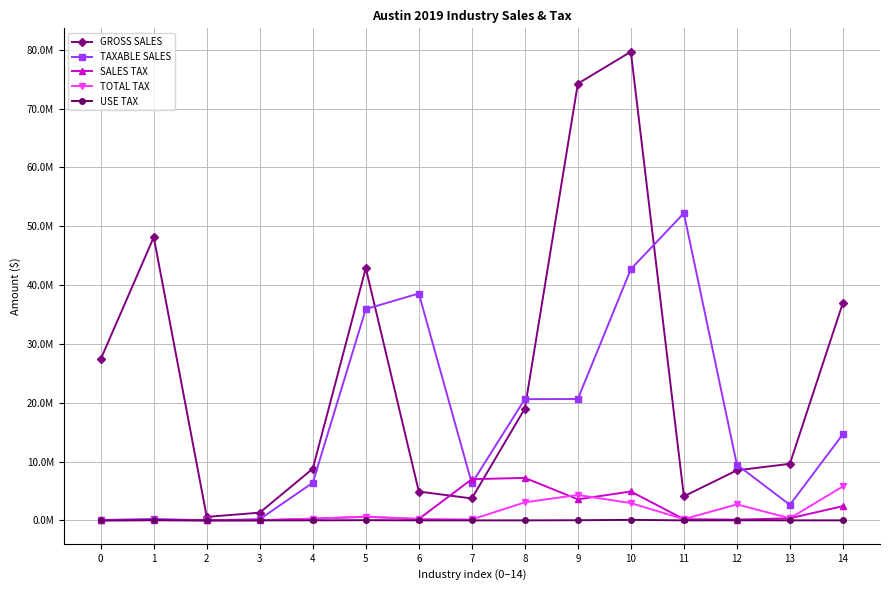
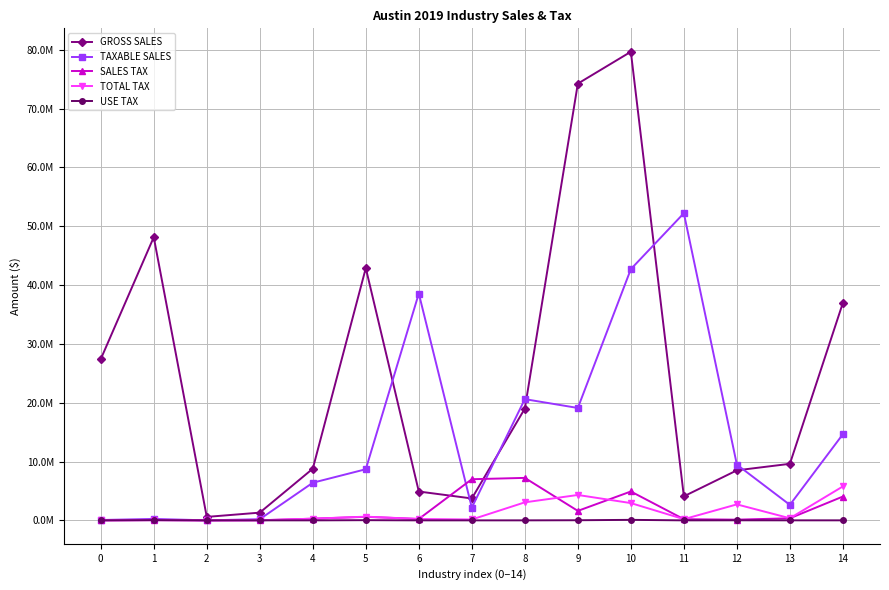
  {
    "TAXABLE SALES": {
      "4": 6000000,
-     "5": 36000000,
+     "5": 9000000,
      "6": 39000000,
-     "7": 6000000,
+     "7": 2000000,
      "8": 21000000,
-     "9": 21000000,
+     "9": 19000000,
      "10": 43000000,
      "11": 52000000,
      "12": 9000000,
      "13": 3000000,
      "14": 15000000
    },
    "SALES TAX": {
      "7": 7000000,
      "8": 7000000,
-     "9": 4000000,
+     "9": 2000000,
      "10": 5000000,
-     "14": 2000000
+     "14": 4000000
    },
    "TOTAL TAX": {
      "8": 3000000,
      "9": 4000000,
      "10": 3000000,
      "12": 3000000,
      "14": 6000000
    }
  }
